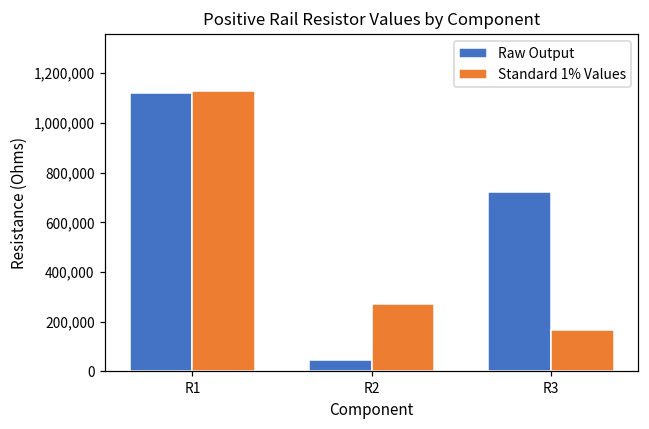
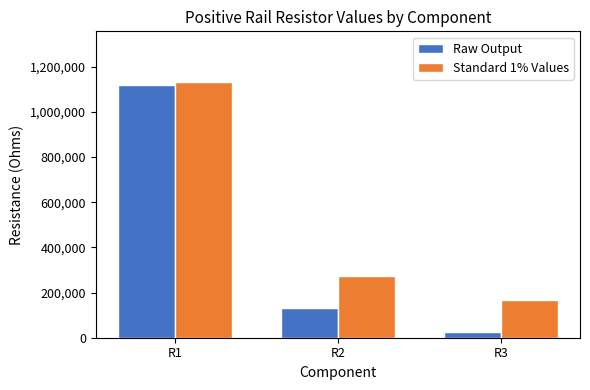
  {
    "Raw Output": {
      "R1": "1,120,000",
-     "R2": "50,000",
-     "R3": "720,000"
+     "R2": "130,000",
+     "R3": "30,000"
    },
    "Standard 1% Values": {
      "R1": "1,130,000",
      "R2": "270,000",
      "R3": "170,000"
    }
  }
